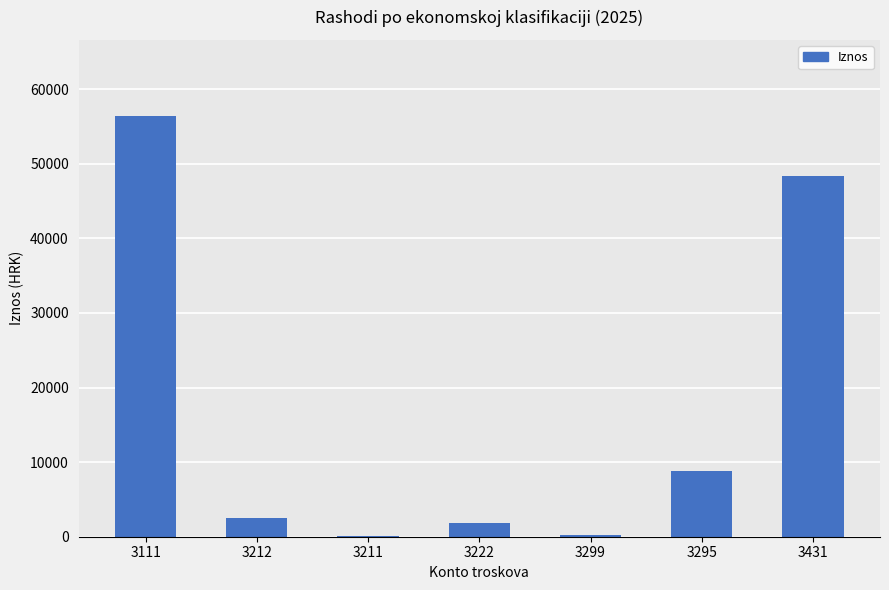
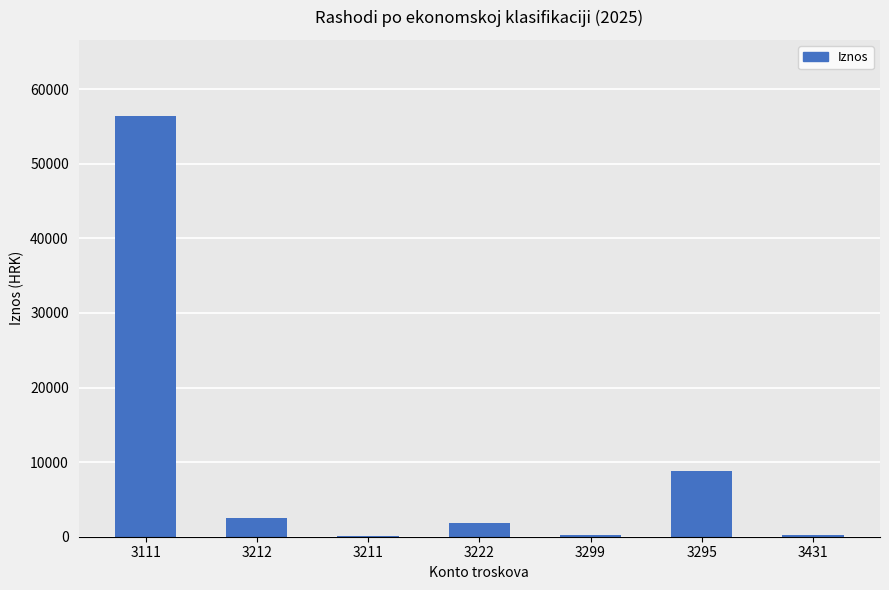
  {
    "3111": 56000,
    "3212": 2000,
    "3222": 2000,
    "3295": 9000,
-   "3431": 48000
+   "3431": 0
  }
